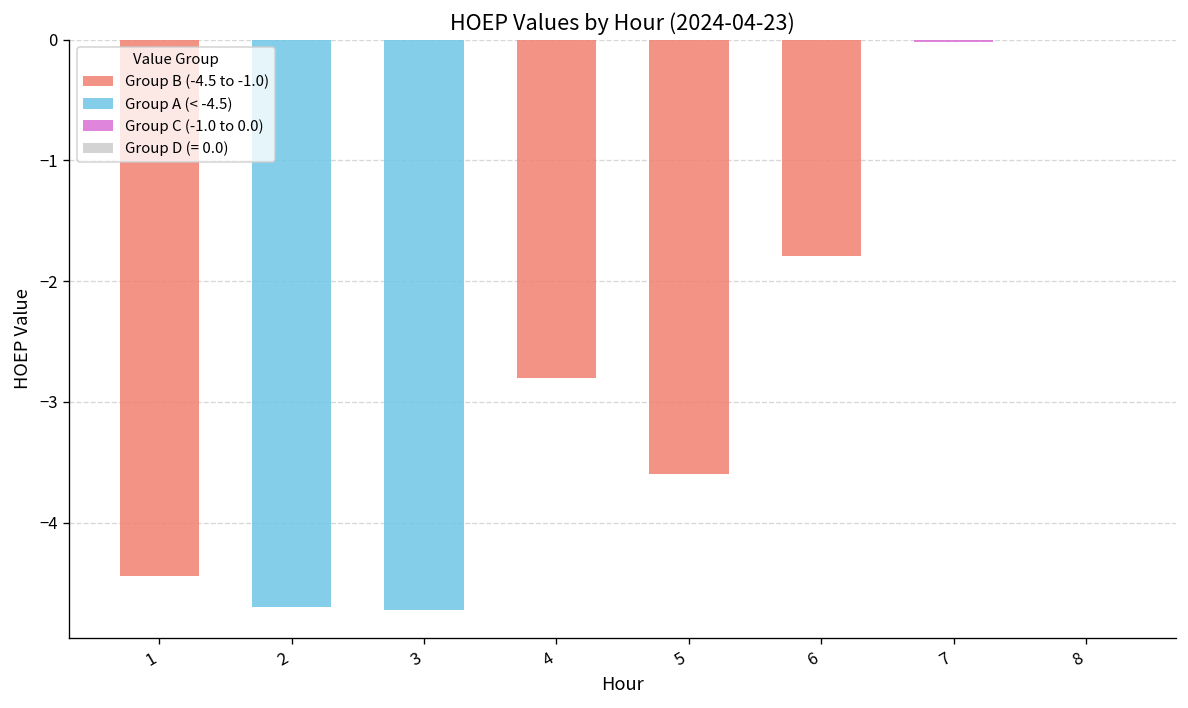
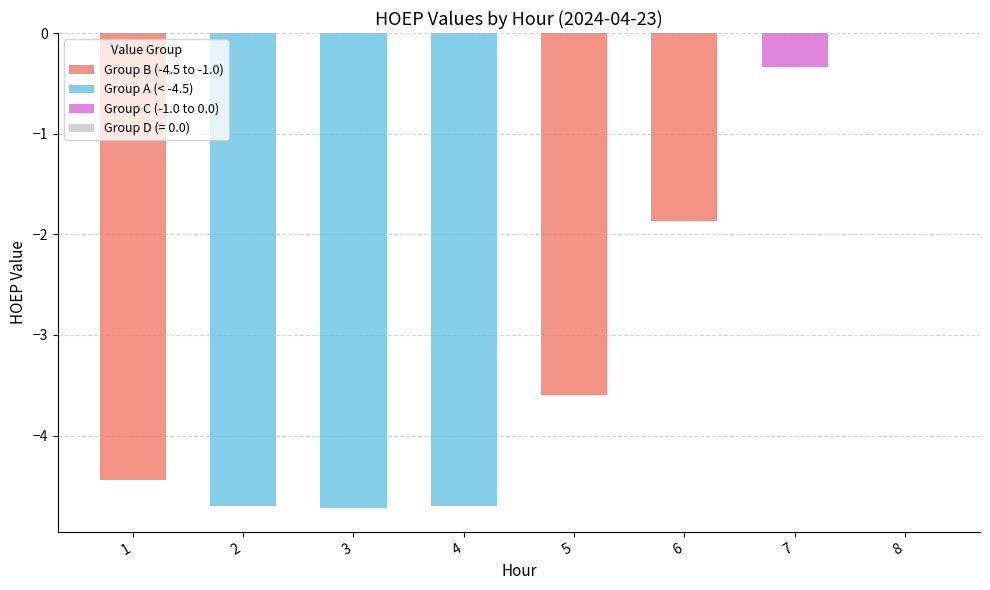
  {
    "1": -4.44,
    "2": -4.70,
    "3": -4.72,
-   "4": -2.8,
+   "4": -4.7,
    "5": -3.60,
-   "6": -1.79,
-   "7": -0.02,
+   "6": -1.87,
+   "7": -0.34,
    "8": 0.00
  }
